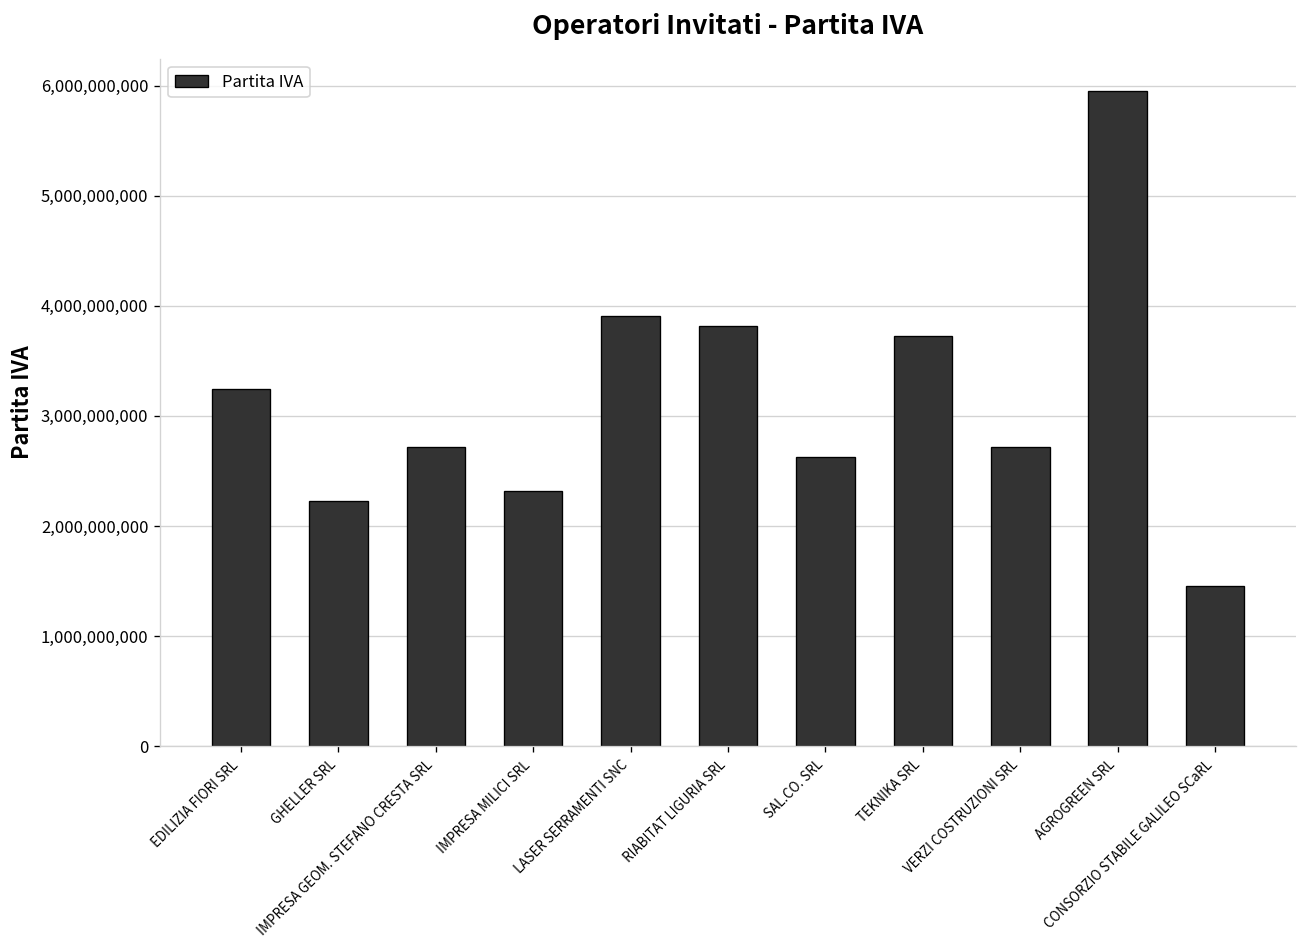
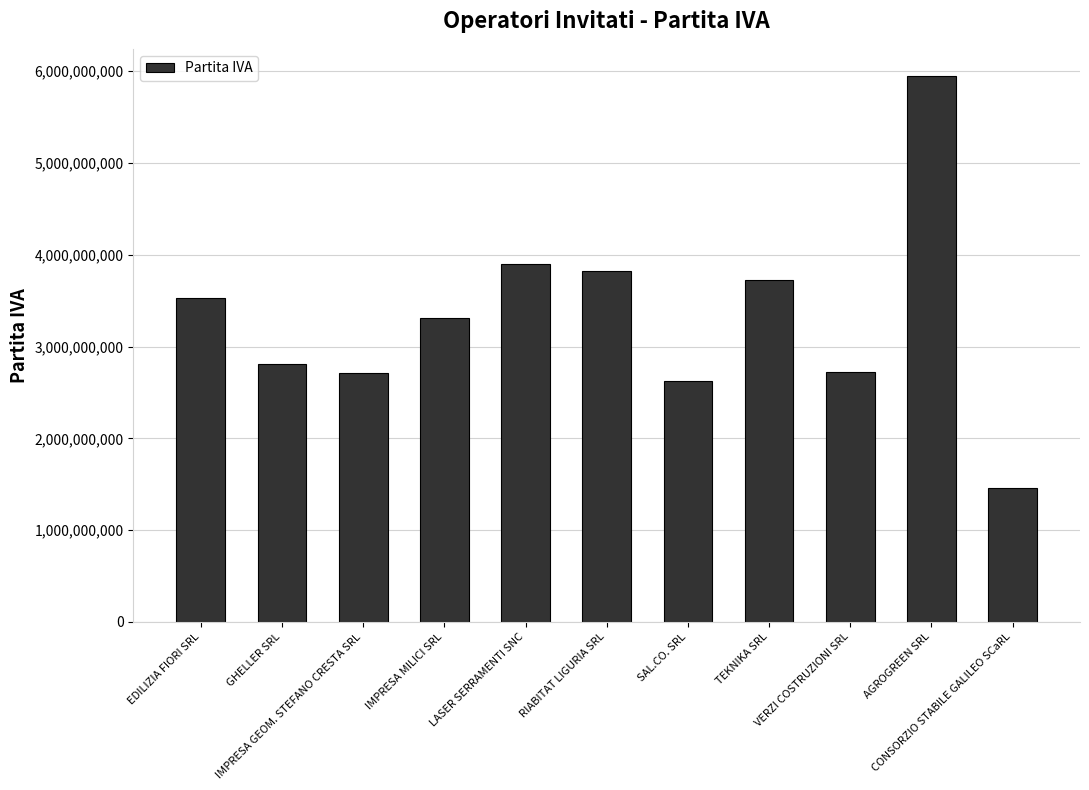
  {
-   "EDILIZIA FIORI SRL": "3,200,000,000",
-   "GHELLER SRL": "2,200,000,000",
+   "EDILIZIA FIORI SRL": "3,500,000,000",
+   "GHELLER SRL": "2,800,000,000",
    "IMPRESA GEOM. STEFANO CRESTA SRL": "2,700,000,000",
-   "IMPRESA MILICI SRL": "2,300,000,000",
+   "IMPRESA MILICI SRL": "3,300,000,000",
    "LASER SERRAMENTI SNC": "3,900,000,000",
    "RIABITAT LIGURIA SRL": "3,800,000,000",
    "SAL.CO. SRL": "2,600,000,000",
    "TEKNIKA SRL": "3,700,000,000",
    "VERZI COSTRUZIONI SRL": "2,700,000,000",
    "AGROGREEN SRL": "5,900,000,000",
    "CONSORZIO STABILE GALILEO SCaRL": "1,500,000,000"
  }
